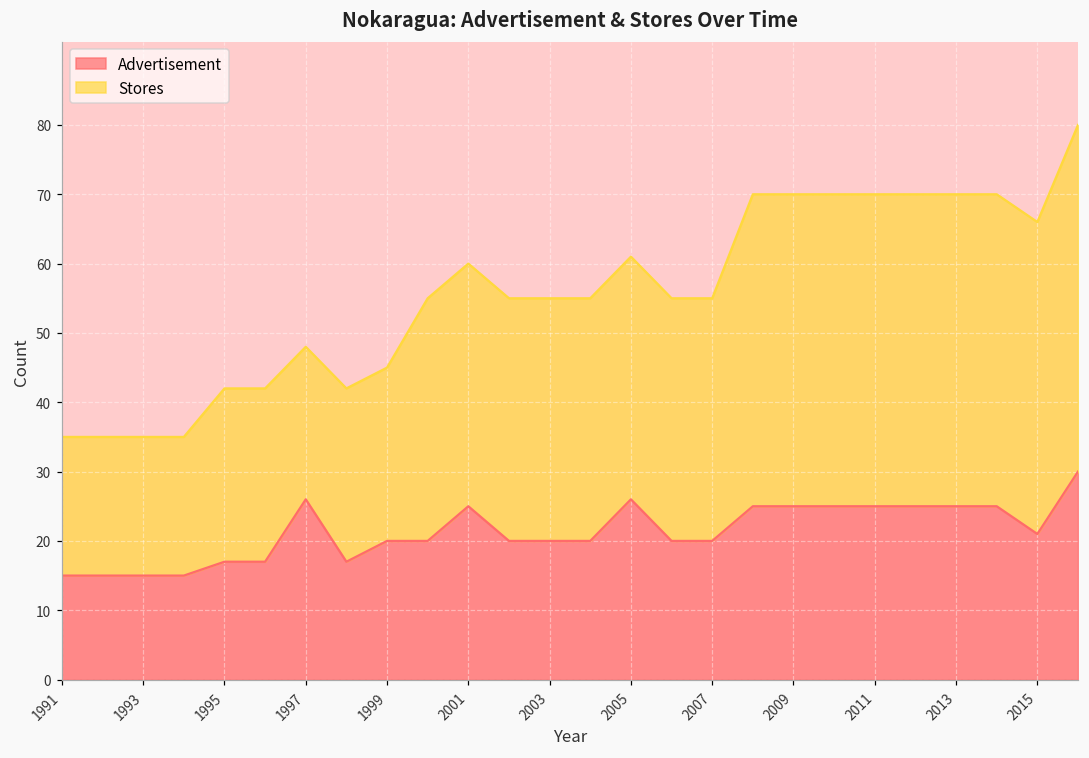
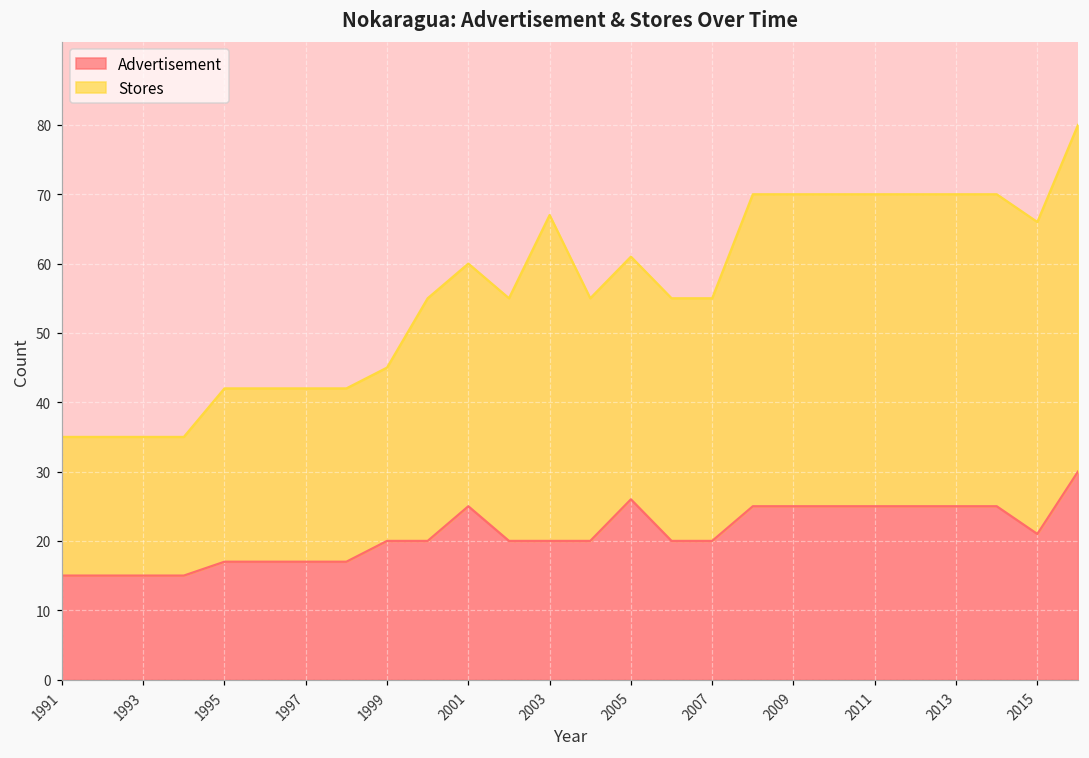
  {
    "Advertisement": {
      "1991": 15,
      "1993": 15,
      "1995": 17,
-     "1997": 26,
+     "1997": 17,
      "1999": 20,
      "2001": 25,
      "2003": 20,
      "2005": 26,
      "2007": 20,
      "2009": 25,
      "2011": 25,
      "2013": 25,
      "2015": 21
    },
    "Stores": {
      "1991": 20,
      "1993": 20,
      "1995": 25,
-     "1997": 22,
+     "1997": 25,
      "1999": 25,
      "2001": 35,
-     "2003": 35,
+     "2003": 47,
      "2005": 35,
      "2007": 35,
      "2009": 45,
      "2011": 45,
      "2013": 45,
      "2015": 45
    }
  }
